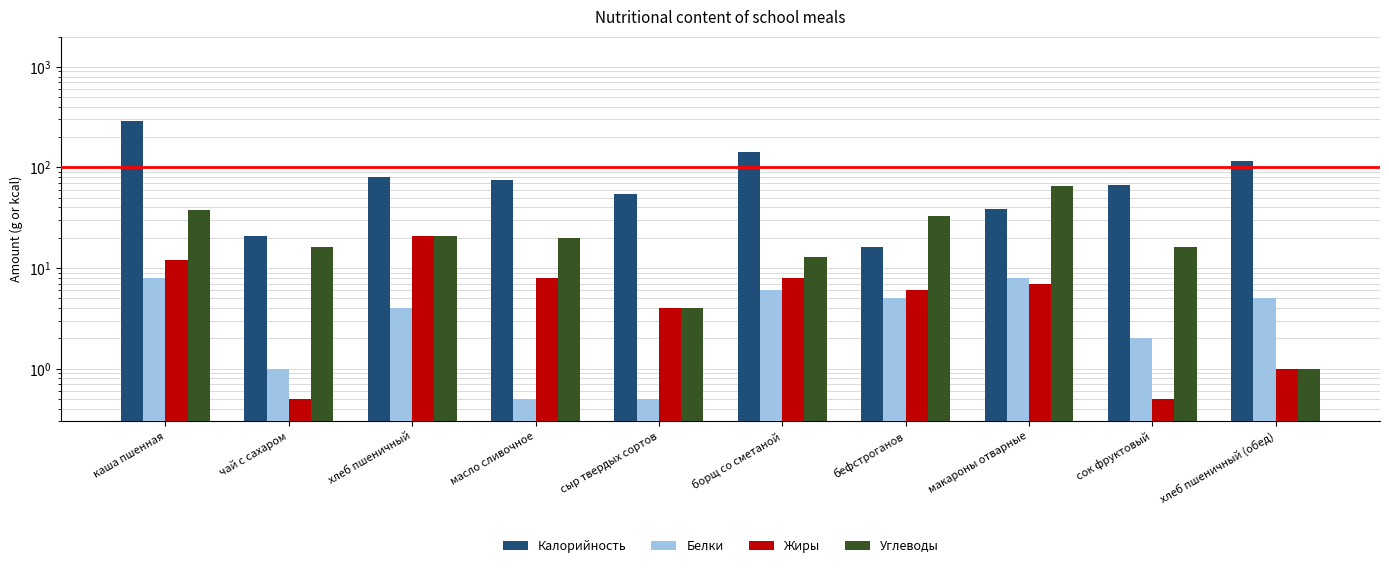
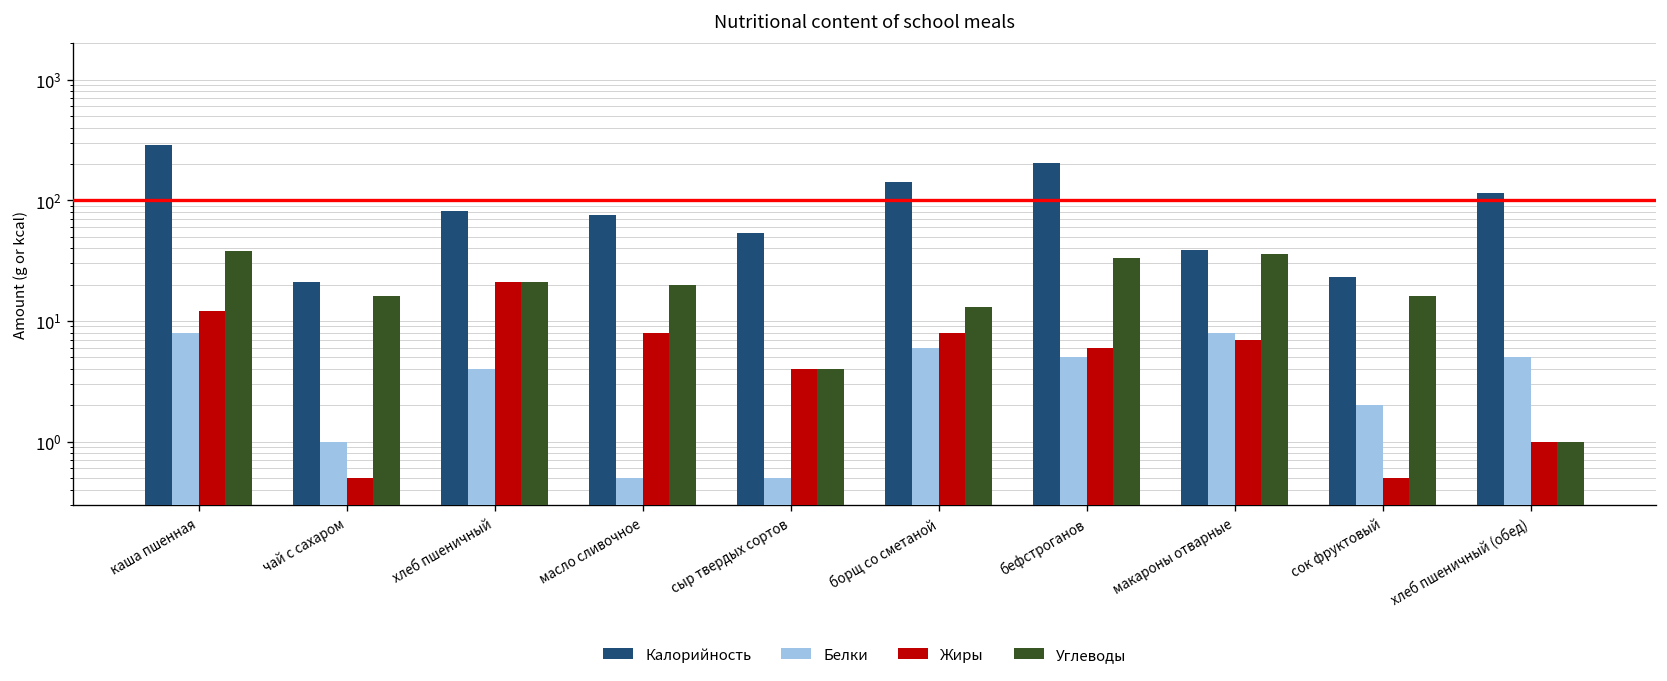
  {
    "Калорийность": {
      "каша пшенная": 290,
      "чай с сахаром": 21,
      "хлеб пшеничный": 80,
      "масло сливочное": 80,
      "сыр твердых сортов": 50,
      "борщ со сметаной": 140,
-     "бефстроганов": 16,
+     "бефстроганов": 200,
      "макароны отварные": 39,
-     "сок фруктовый": 70,
+     "сок фруктовый": 23,
      "хлеб пшеничный (обед)": 120
    },
    "Белки": {
      "каша пшенная": 8,
      "чай с сахаром": 1,
      "хлеб пшеничный": 4,
      "масло сливочное": 0.5,
      "сыр твердых сортов": 0.5,
      "борщ со сметаной": 6,
      "бефстроганов": 5,
      "макароны отварные": 8,
      "сок фруктовый": 2,
      "хлеб пшеничный (обед)": 5
    },
    "Жиры": {
      "каша пшенная": 12,
      "чай с сахаром": 0.5,
      "хлеб пшеничный": 21,
      "масло сливочное": 8,
      "сыр твердых сортов": 4,
      "борщ со сметаной": 8,
      "бефстроганов": 6,
      "макароны отварные": 7,
      "сок фруктовый": 0.5,
      "хлеб пшеничный (обед)": 1
    },
    "Углеводы": {
      "каша пшенная": 38,
      "чай с сахаром": 16,
      "хлеб пшеничный": 21,
      "масло сливочное": 20,
      "сыр твердых сортов": 4,
      "борщ со сметаной": 13,
      "бефстроганов": 33,
-     "макароны отварные": 70,
+     "макароны отварные": 36,
      "сок фруктовый": 16,
      "хлеб пшеничный (обед)": 1
    }
  }
